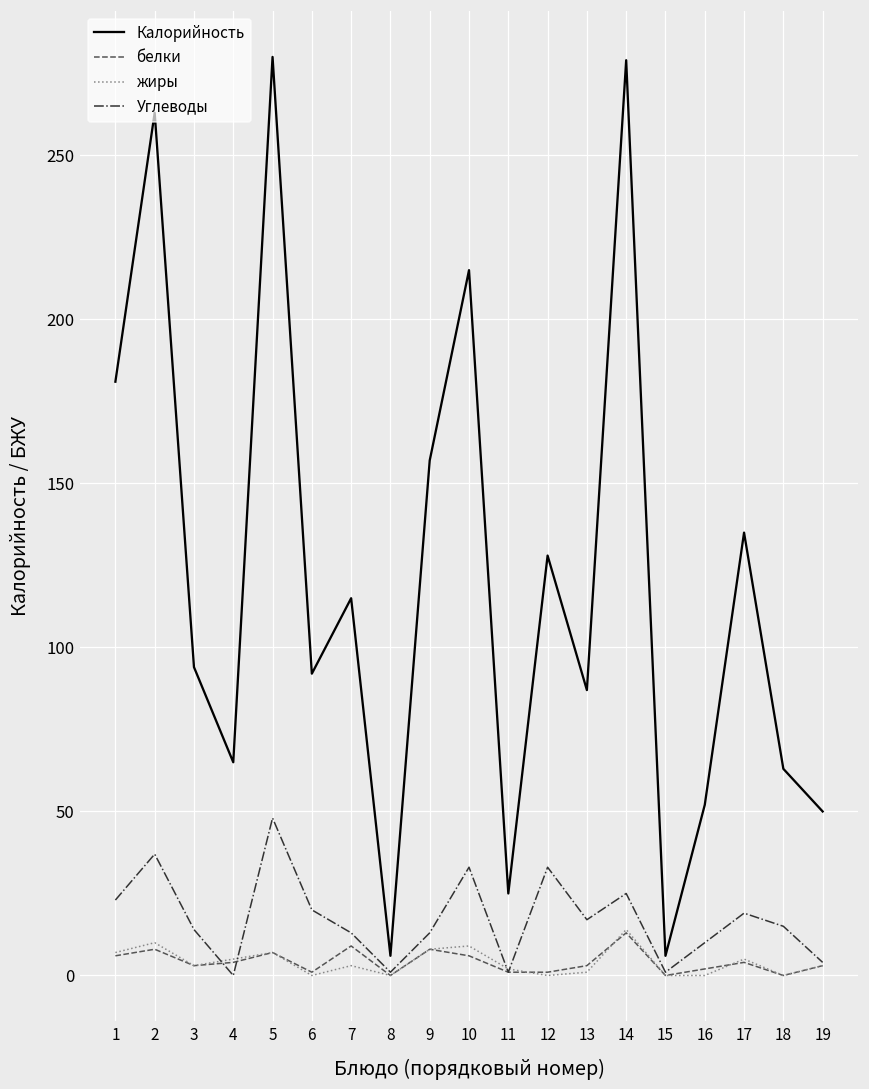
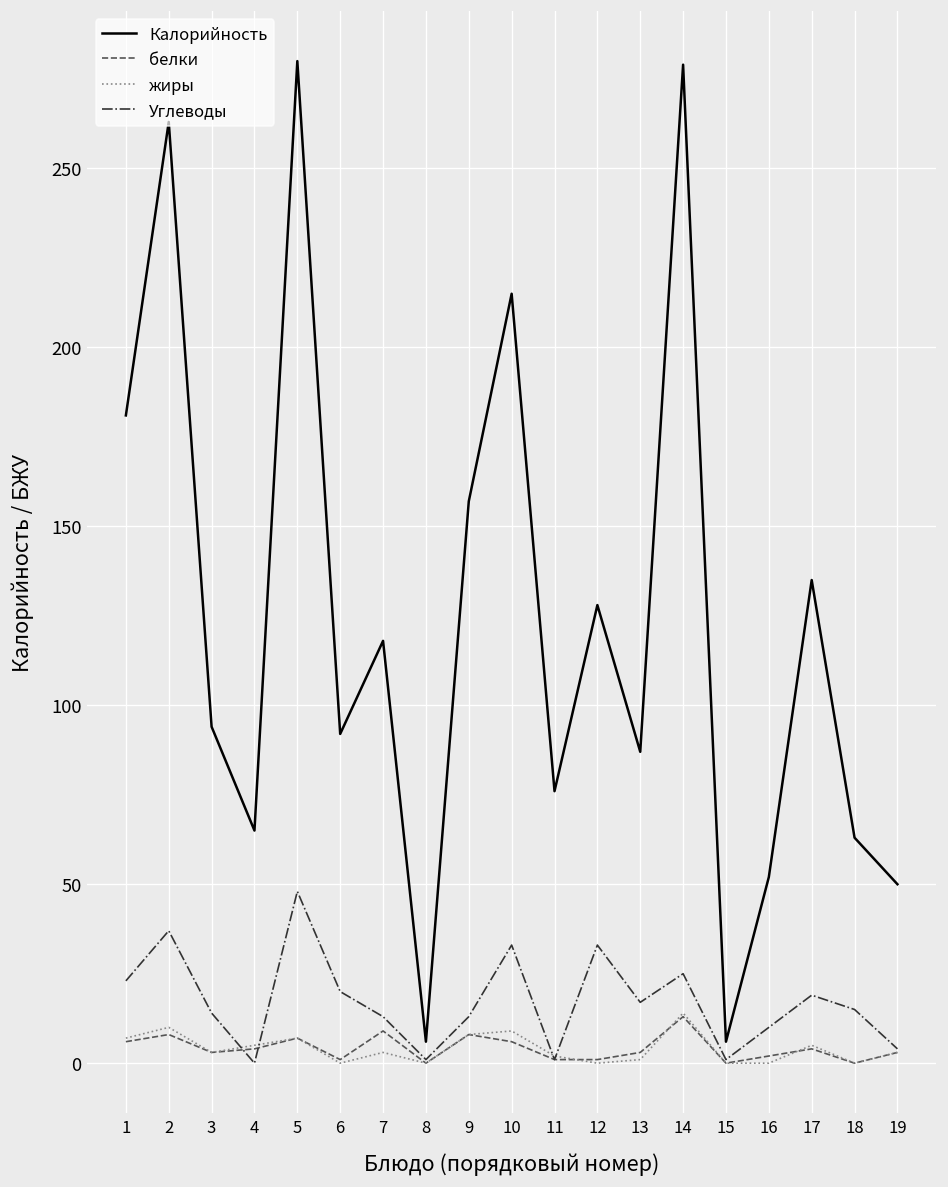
  {
    "Калорийность": {
      "1": 181,
      "3": 94,
      "4": 65,
      "5": 280,
      "6": 92,
-     "7": 115,
+     "7": 118,
      "8": 6,
      "9": 157,
      "10": 215,
-     "11": 25,
+     "11": 76,
      "12": 128,
      "13": 87,
      "14": 279,
      "15": 6,
      "16": 52,
      "17": 135,
      "18": 63,
      "19": 50
    },
    "жиры": {
      "1": 7,
      "2": 10,
      "4": 5,
      "6": 0,
      "7": 3,
      "10": 9,
      "11": 2,
      "12": 0,
      "13": 1,
      "14": 14,
      "16": 0,
      "17": 5
    }
  }
